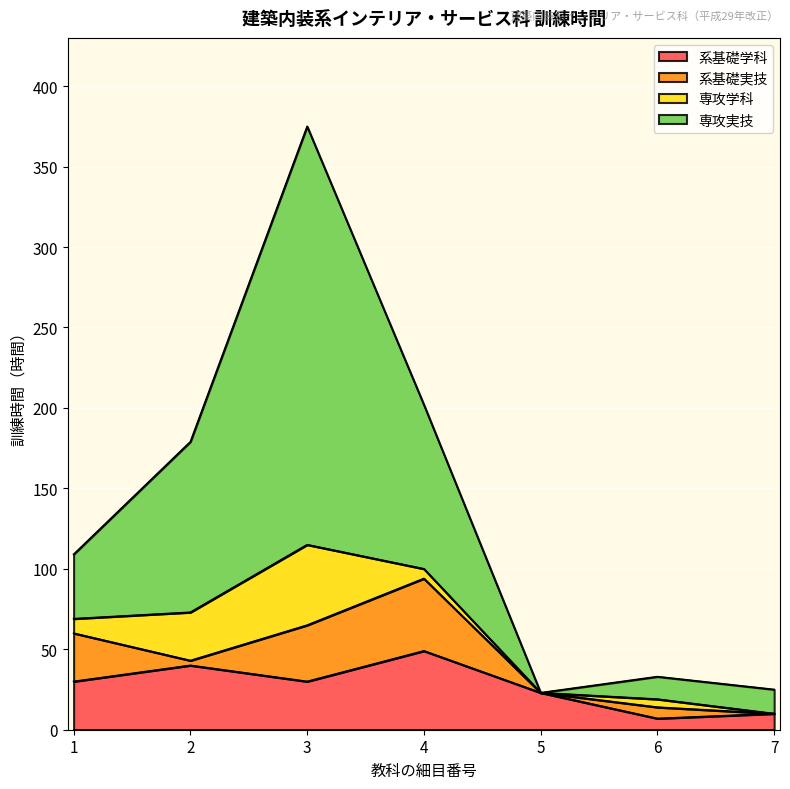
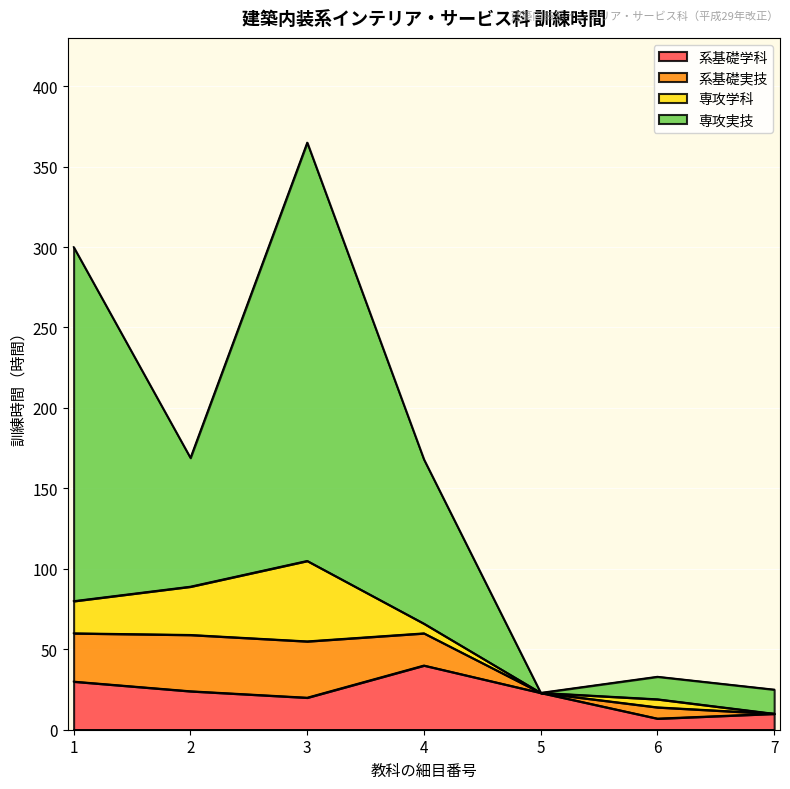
  {
    "系基礎学科": {
      "1": 30,
-     "2": 40,
-     "3": 30,
-     "4": 49,
+     "2": 24,
+     "3": 20,
+     "4": 40,
      "6": 7
    },
    "系基礎実技": {
      "1": 30,
-     "2": 3,
+     "2": 35,
      "3": 35,
-     "4": 45,
+     "4": 20,
      "6": 7
    },
    "専攻学科": {
-     "1": 9,
+     "1": 20,
      "2": 30,
      "3": 50,
      "4": 6,
      "6": 5
    },
    "専攻実技": {
-     "1": 40,
-     "2": 106,
+     "1": 220,
+     "2": 80,
      "3": 260,
      "4": 102,
      "6": 14,
      "7": 15
    }
  }
